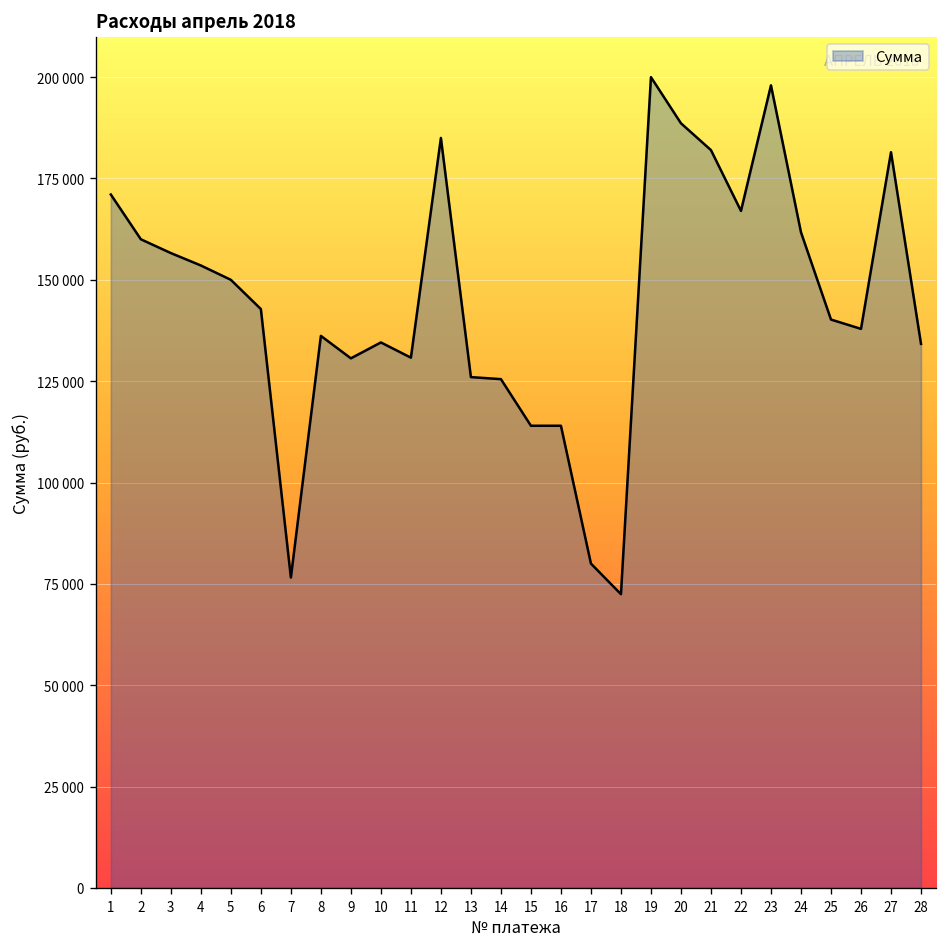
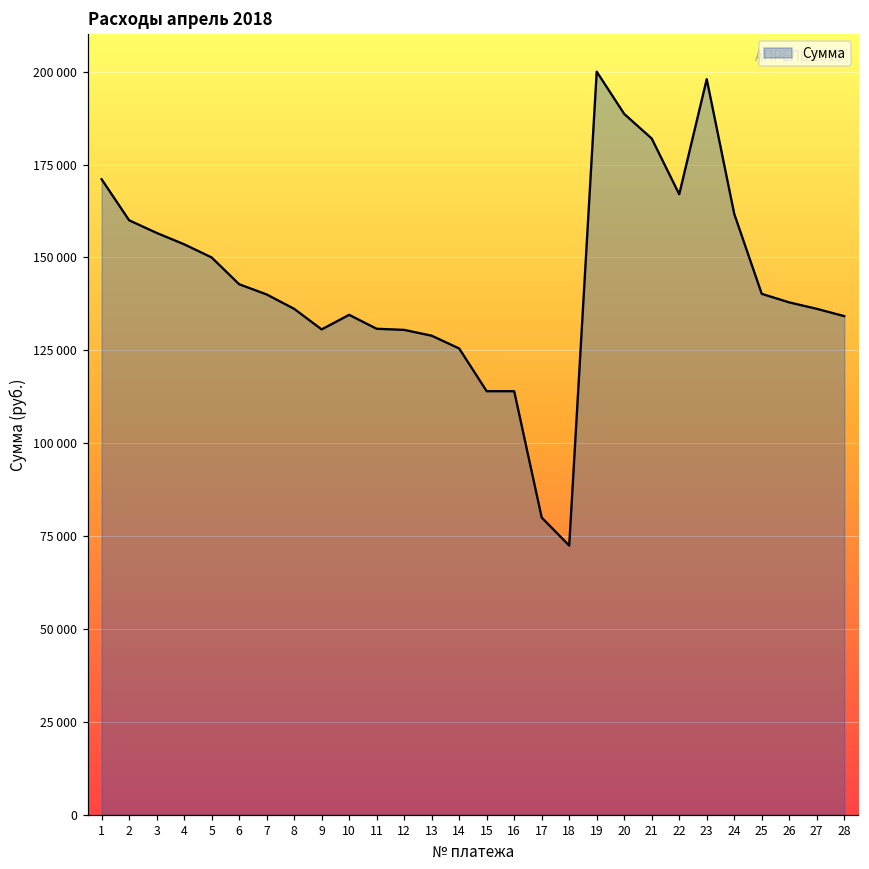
  {
    "1": 171000,
    "2": 160000,
    "3": 157000,
    "4": 154000,
    "5": 150000,
    "6": 143000,
-   "7": 77000,
+   "7": 140000,
    "8": 136000,
    "9": 131000,
    "10": 135000,
    "11": 131000,
-   "12": 185000,
-   "13": 126000,
+   "12": 131000,
+   "13": 129000,
    "14": 126000,
    "15": 114000,
    "16": 114000,
    "17": 80000,
    "18": 72000,
    "19": 200000,
    "20": 189000,
    "21": 182000,
    "22": 167000,
    "23": 198000,
    "24": 162000,
    "25": 140000,
    "26": 138000,
-   "27": 181000,
+   "27": 136000,
    "28": 134000
  }
